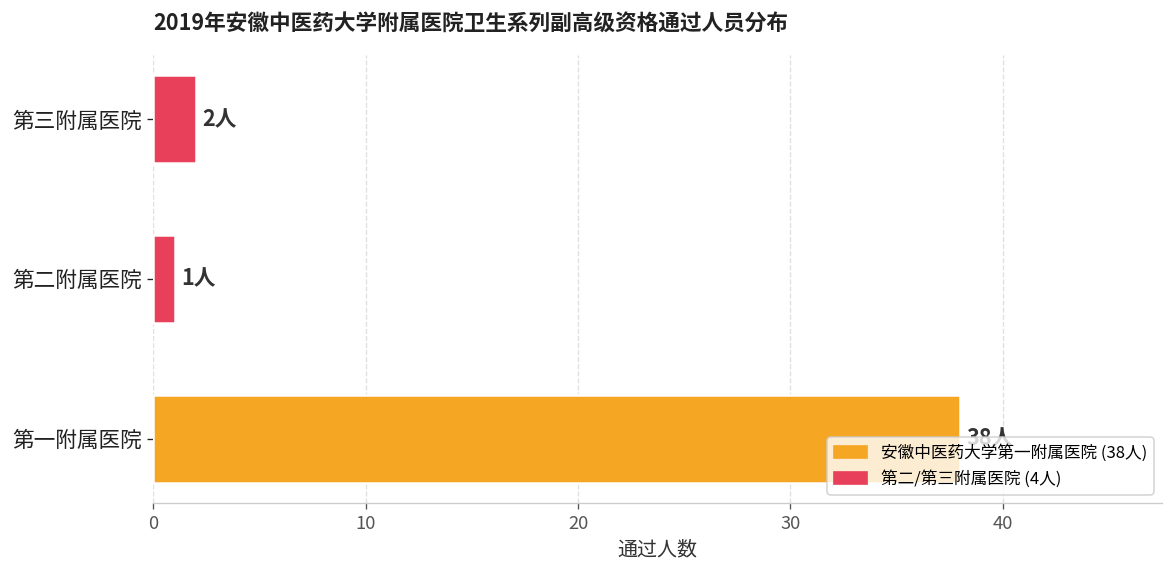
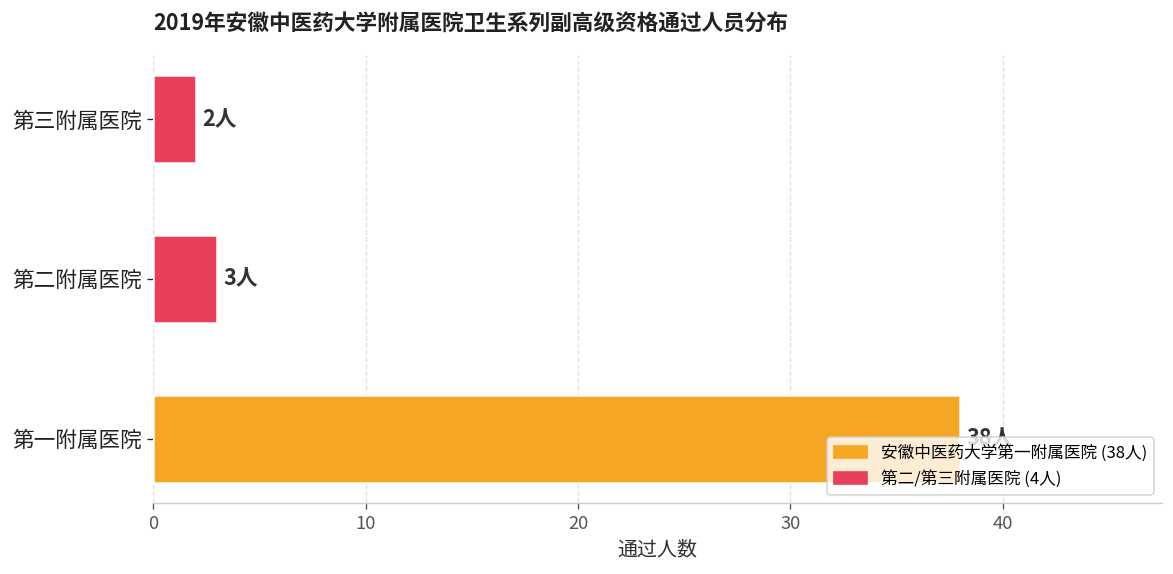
  {
    "第三附属医院": "2人",
-   "第二附属医院": "1人"
+   "第二附属医院": "3人"
  }
